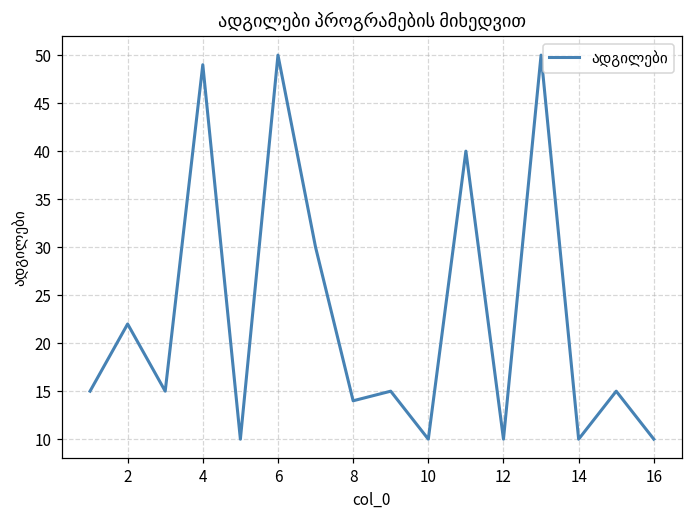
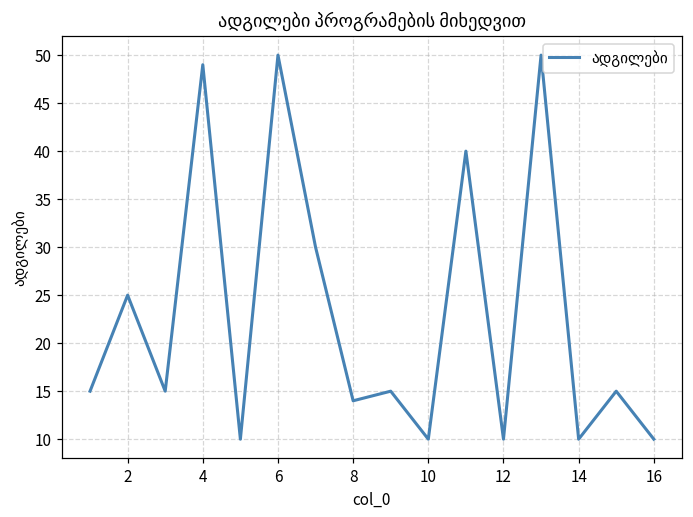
  {
-   "2": 22,
+   "2": 25,
    "4": 49,
    "6": 50,
    "8": 14,
    "10": 10,
    "12": 10,
    "14": 10,
    "16": 10
  }
